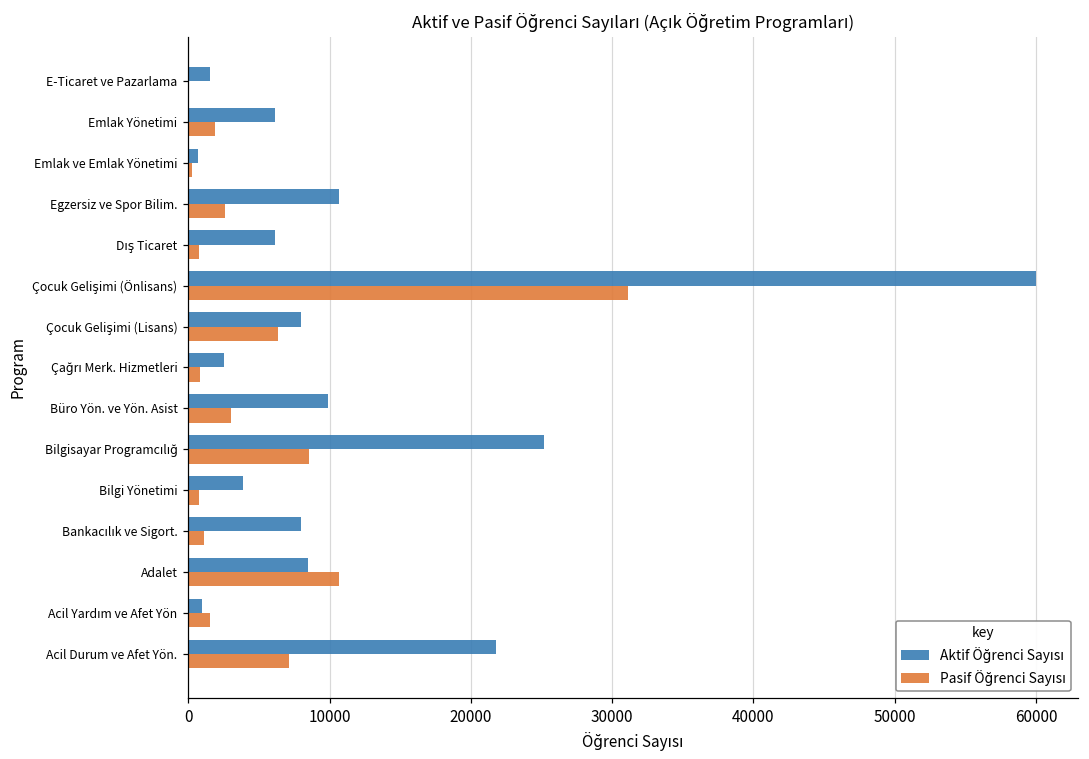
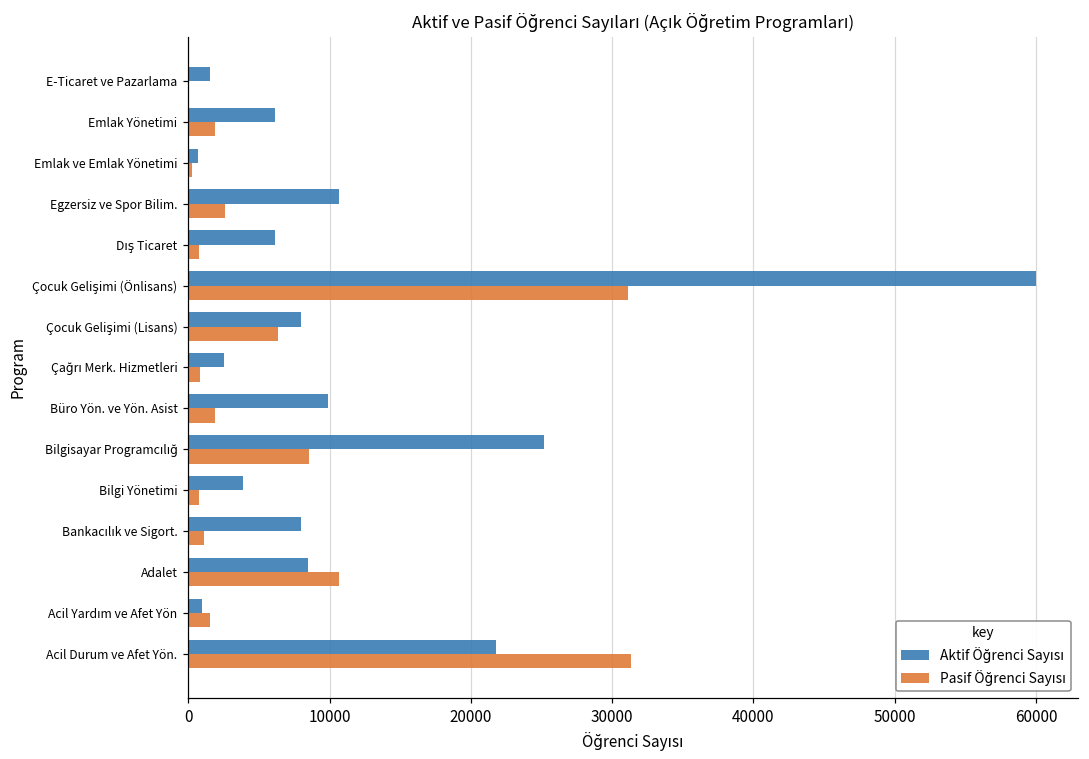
  {
    "Aktif Öğrenci Sayısı": {
      "E-Ticaret ve Pazarlama": 1500,
      "Emlak Yönetimi": 6100,
      "Emlak ve Emlak Yönetimi": 700,
      "Egzersiz ve Spor Bilim.": 10700,
      "Dış Ticaret": 6200,
      "Çocuk Gelişimi (Önlisans)": 60000,
      "Çocuk Gelişimi (Lisans)": 8000,
      "Çağrı Merk. Hizmetleri": 2500,
      "Büro Yön. ve Yön. Asist": 9900,
      "Bilgisayar Programcılığ": 25200,
      "Bilgi Yönetimi": 3800,
      "Bankacılık ve Sigort.": 8000,
      "Adalet": 8500,
      "Acil Yardım ve Afet Yön": 1000,
      "Acil Durum ve Afet Yön.": 21800
    },
    "Pasif Öğrenci Sayısı": {
      "Emlak Yönetimi": 1900,
      "Emlak ve Emlak Yönetimi": 300,
      "Egzersiz ve Spor Bilim.": 2600,
      "Dış Ticaret": 800,
      "Çocuk Gelişimi (Önlisans)": 31100,
      "Çocuk Gelişimi (Lisans)": 6400,
      "Çağrı Merk. Hizmetleri": 800,
-     "Büro Yön. ve Yön. Asist": 3000,
+     "Büro Yön. ve Yön. Asist": 1900,
      "Bilgisayar Programcılığ": 8600,
      "Bilgi Yönetimi": 800,
      "Bankacılık ve Sigort.": 1100,
      "Adalet": 10700,
      "Acil Yardım ve Afet Yön": 1600,
-     "Acil Durum ve Afet Yön.": 7100
+     "Acil Durum ve Afet Yön.": 31300
    }
  }
